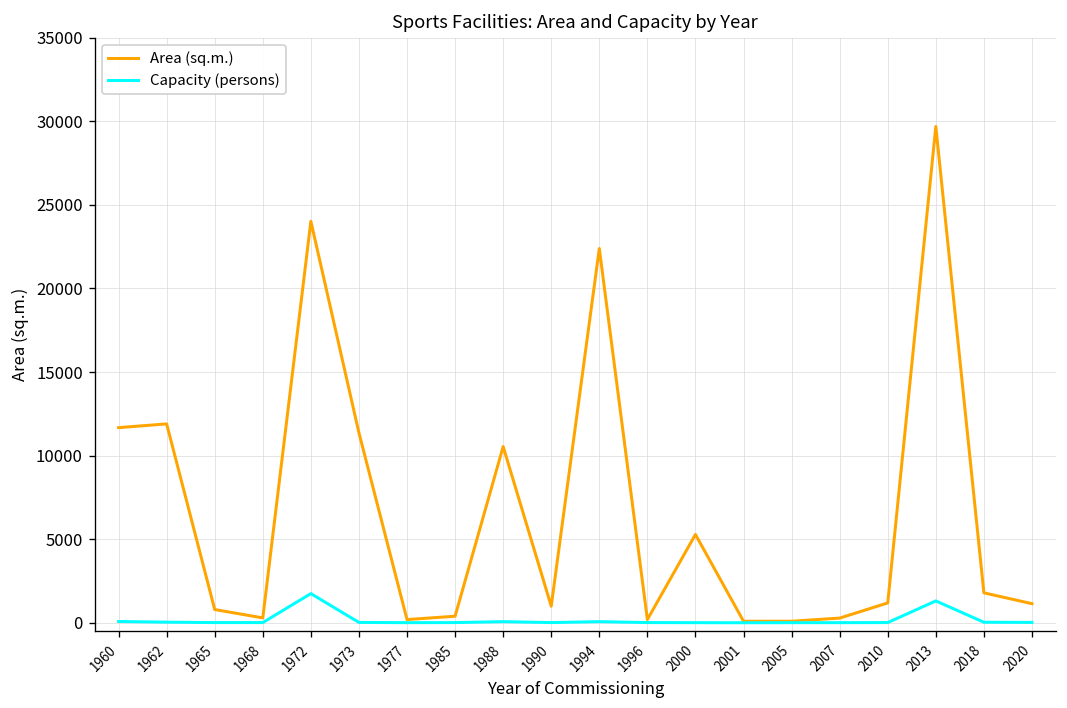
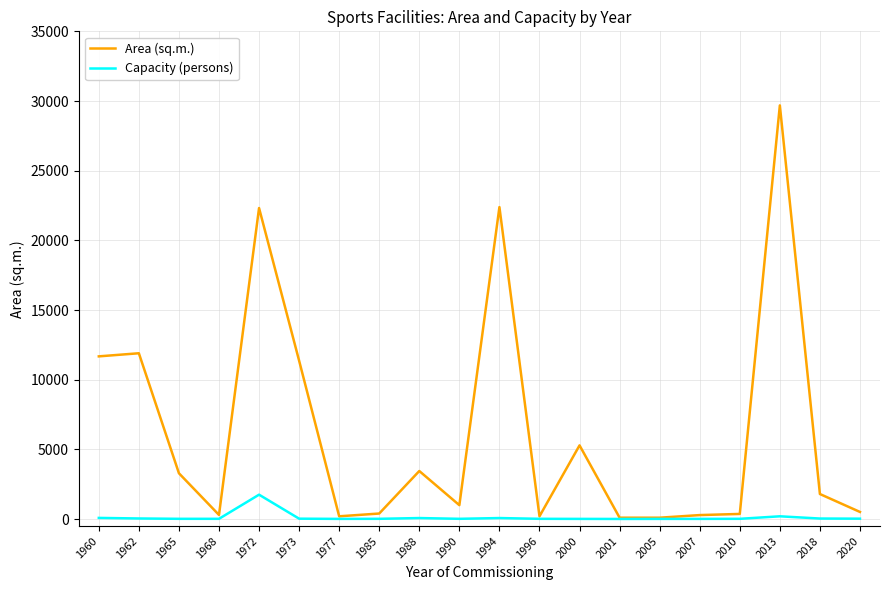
  {
    "Area (sq.m.)": {
      "1960": 11700,
      "1962": 11900,
-     "1965": 800,
+     "1965": 3300,
      "1968": 300,
-     "1972": 24000,
+     "1972": 22300,
      "1973": 11400,
      "1977": 200,
      "1985": 400,
-     "1988": 10500,
+     "1988": 3500,
      "1990": 1000,
      "1994": 22400,
      "2000": 5300,
      "2007": 300,
-     "2010": 1200,
+     "2010": 400,
      "2013": 29700,
      "2018": 1800,
-     "2020": 1200
+     "2020": 500
    },
    "Capacity (persons)": {
      "1960": 100,
      "1962": 0,
      "1965": 0,
      "1968": 0,
      "1972": 1800,
      "1973": 0,
      "1977": 0,
      "1985": 0,
      "1988": 100,
      "1990": 0,
      "1994": 100,
      "2000": 0,
      "2007": 0,
      "2010": 0,
-     "2013": 1300,
+     "2013": 200,
      "2018": 0,
      "2020": 0
    }
  }
